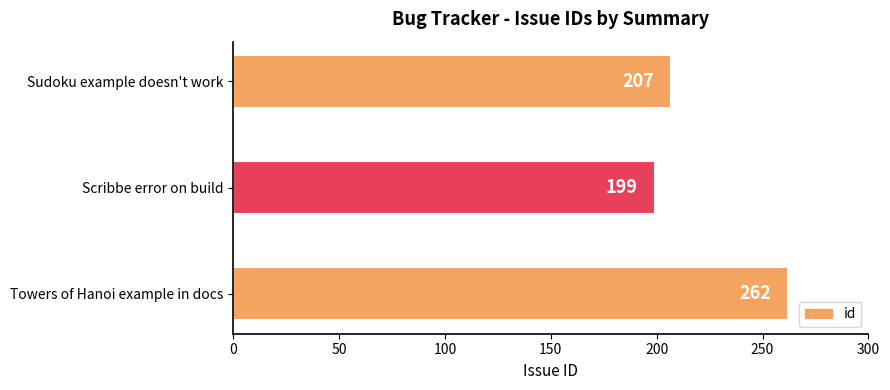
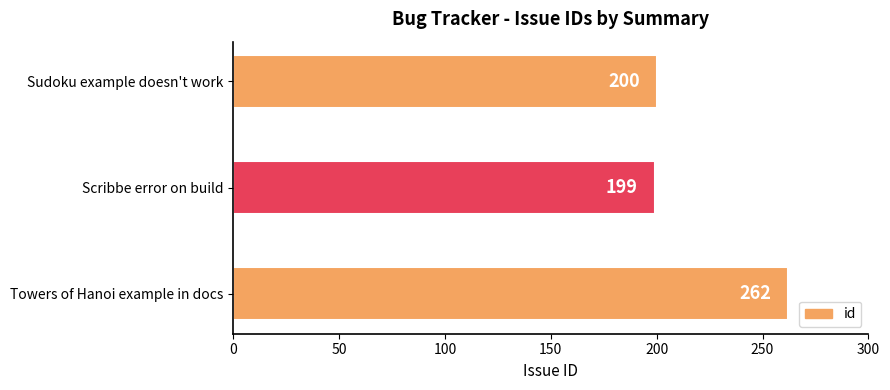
  {
-   "Sudoku example doesn't work": 207,
+   "Sudoku example doesn't work": 200,
    "Scribbe error on build": 199,
    "Towers of Hanoi example in docs": 262
  }
